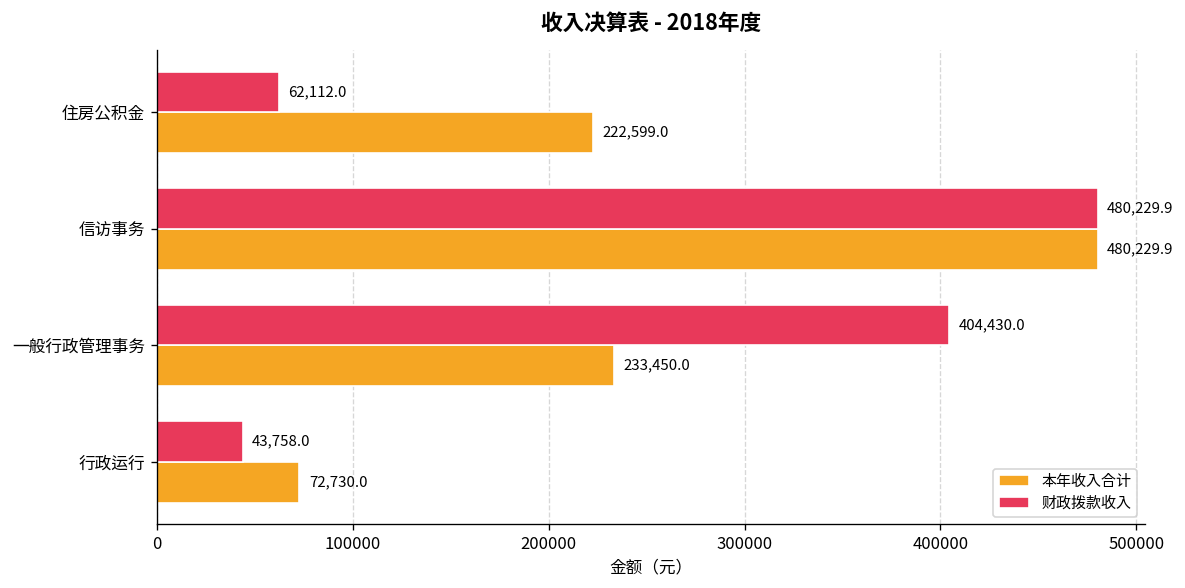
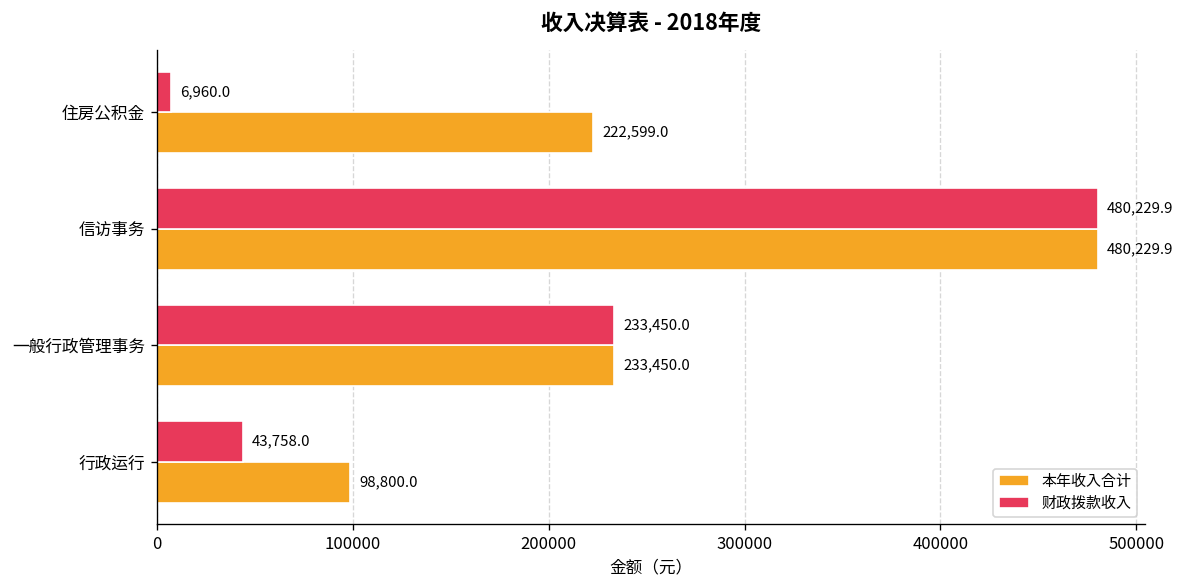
  {
    "本年收入合计": {
      "住房公积金": "222,599.0",
      "信访事务": "480,229.9",
      "一般行政管理事务": "233,450.0",
-     "行政运行": "72,730.0"
+     "行政运行": "98,800.0"
    },
    "财政拨款收入": {
-     "住房公积金": "62,112.0",
+     "住房公积金": "6,960.0",
      "信访事务": "480,229.9",
-     "一般行政管理事务": "404,430.0",
+     "一般行政管理事务": "233,450.0",
      "行政运行": "43,758.0"
    }
  }
